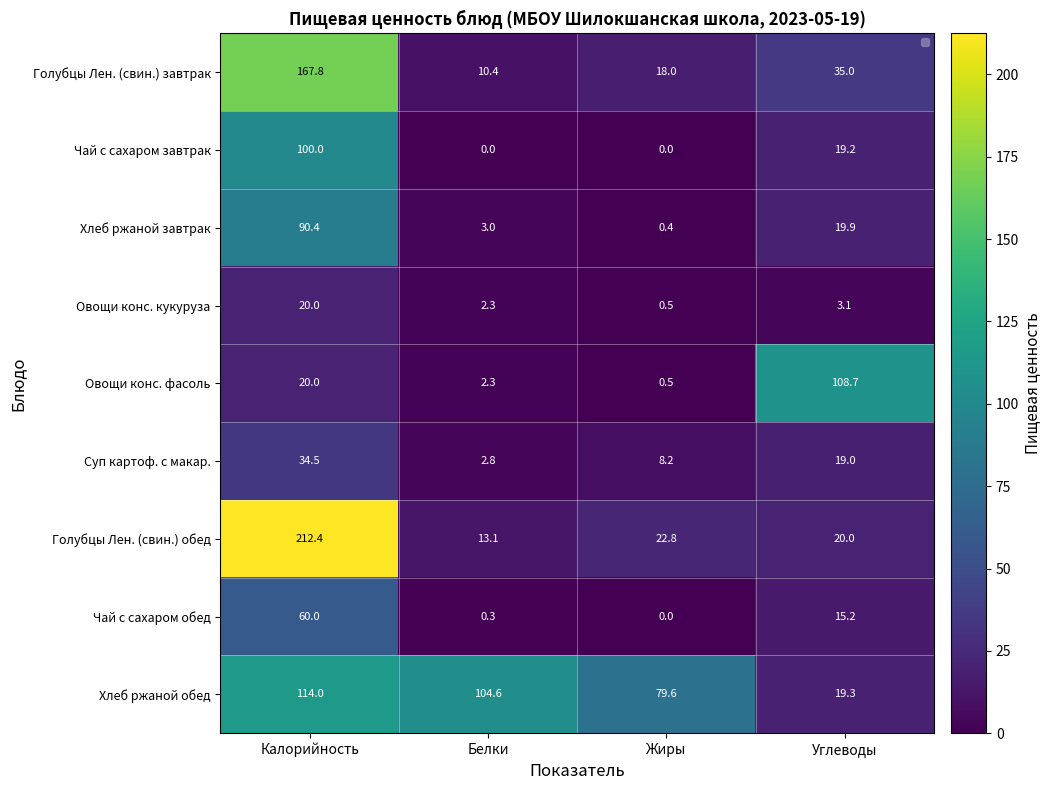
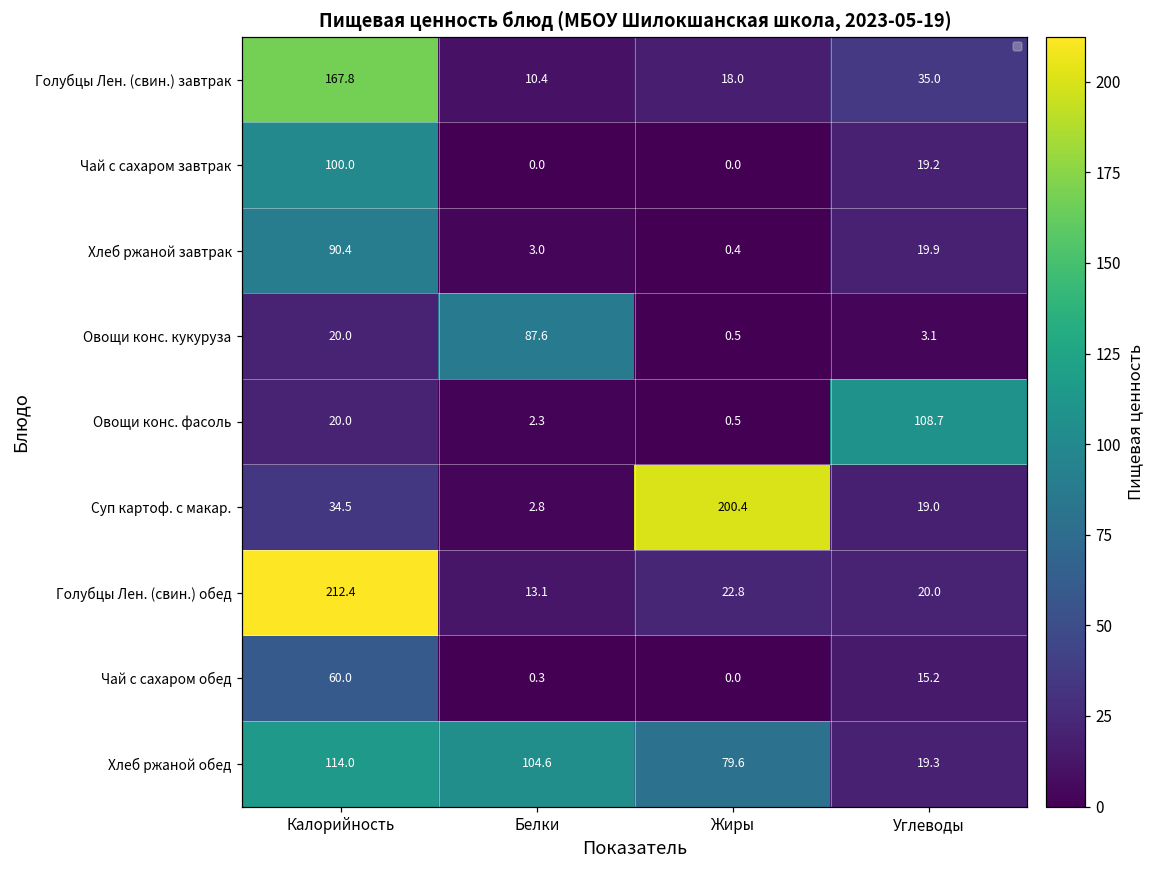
  {
    "Голубцы Лен. (свин.) завтрак": {
      "Калорийность": 167.8,
      "Белки": 10.4,
      "Жиры": 18.0,
      "Углеводы": 35.0
    },
    "Чай с сахаром завтрак": {
      "Калорийность": 100.0,
      "Белки": 0.0,
      "Жиры": 0.0,
      "Углеводы": 19.2
    },
    "Хлеб ржаной завтрак": {
      "Калорийность": 90.4,
      "Белки": 3.0,
      "Жиры": 0.4,
      "Углеводы": 19.9
    },
    "Овощи конс. кукуруза": {
      "Калорийность": 20.0,
-     "Белки": 2.3,
+     "Белки": 87.6,
      "Жиры": 0.5,
      "Углеводы": 3.1
    },
    "Овощи конс. фасоль": {
      "Калорийность": 20.0,
      "Белки": 2.3,
      "Жиры": 0.5,
      "Углеводы": 108.7
    },
    "Суп картоф. с макар.": {
      "Калорийность": 34.5,
      "Белки": 2.8,
-     "Жиры": 8.2,
+     "Жиры": 200.4,
      "Углеводы": 19.0
    },
    "Голубцы Лен. (свин.) обед": {
      "Калорийность": 212.4,
      "Белки": 13.1,
      "Жиры": 22.8,
      "Углеводы": 20.0
    },
    "Чай с сахаром обед": {
      "Калорийность": 60.0,
      "Белки": 0.3,
      "Жиры": 0.0,
      "Углеводы": 15.2
    },
    "Хлеб ржаной обед": {
      "Калорийность": 114.0,
      "Белки": 104.6,
      "Жиры": 79.6,
      "Углеводы": 19.3
    }
  }
